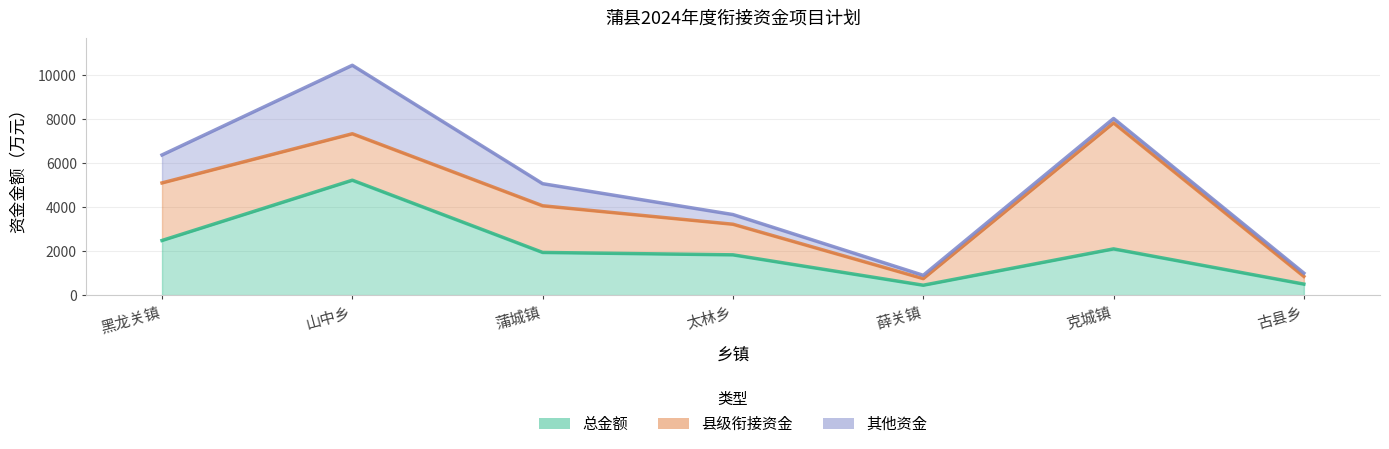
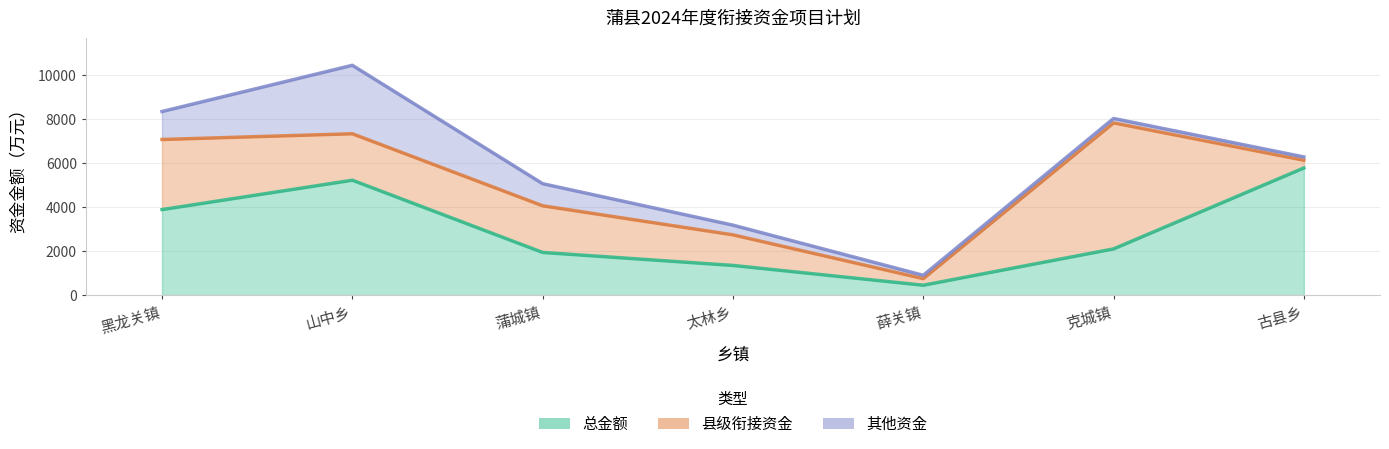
  {
    "总金额": {
-     "黑龙关镇": 2500,
+     "黑龙关镇": 3900,
      "山中乡": 5200,
      "蒲城镇": 1900,
-     "太林乡": 1800,
+     "太林乡": 1300,
      "薛关镇": 500,
      "克城镇": 2100,
-     "古县乡": 500
+     "古县乡": 5800
    },
    "县级衔接资金": {
-     "黑龙关镇": 2600,
+     "黑龙关镇": 3200,
      "山中乡": 2100,
      "蒲城镇": 2100,
      "太林乡": 1400,
      "薛关镇": 300,
      "克城镇": 5700,
      "古县乡": 400
    },
    "其他资金": {
      "黑龙关镇": 1300,
      "山中乡": 3100,
      "蒲城镇": 1000,
      "太林乡": 400,
      "薛关镇": 200,
      "克城镇": 200,
      "古县乡": 200
    }
  }
